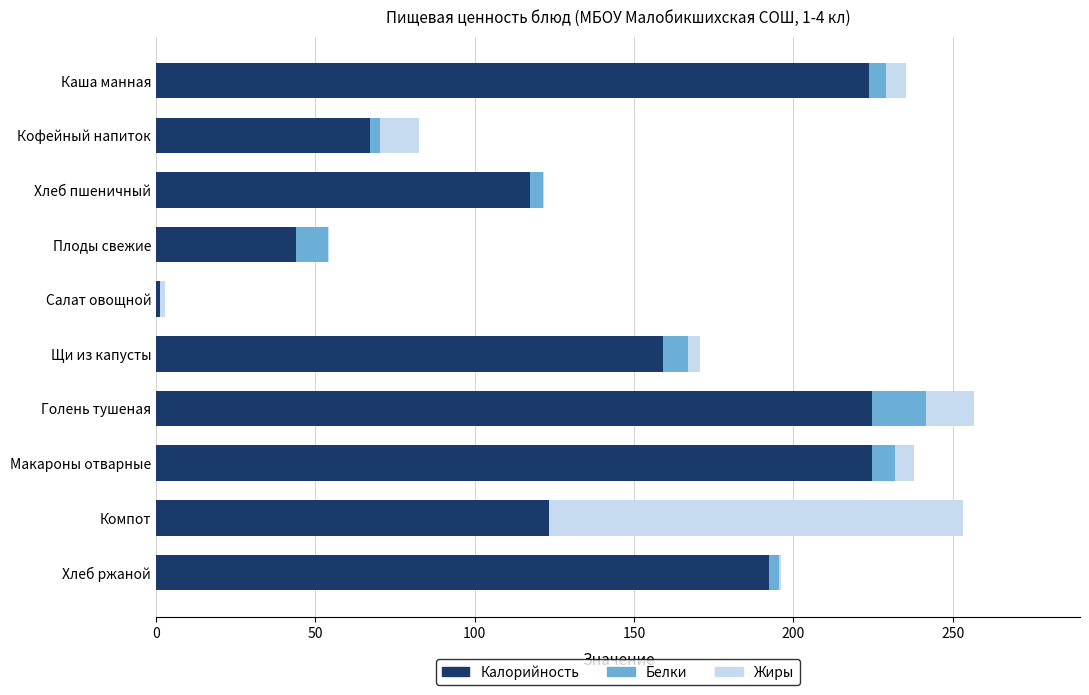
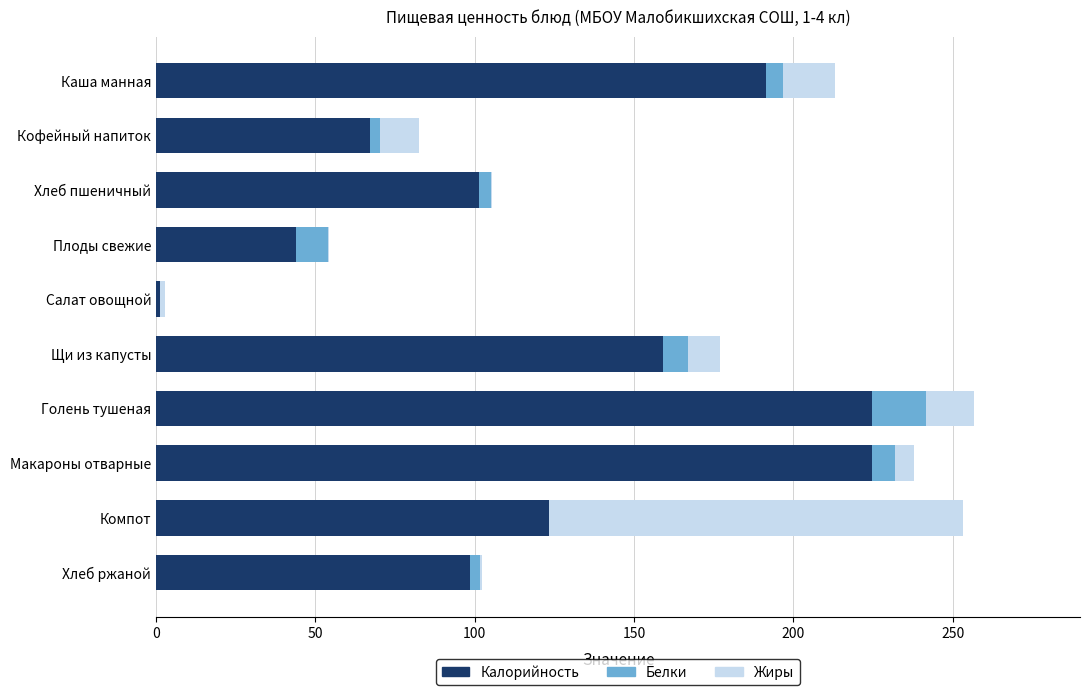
  {
    "Калорийность": {
-     "Каша манная": 224,
+     "Каша манная": 191,
      "Кофейный напиток": 67,
-     "Хлеб пшеничный": 118,
+     "Хлеб пшеничный": 101,
      "Плоды свежие": 44,
      "Салат овощной": 1,
      "Щи из капусты": 159,
      "Голень тушеная": 225,
      "Макароны отварные": 225,
      "Компот": 123,
-     "Хлеб ржаной": 193
+     "Хлеб ржаной": 99
    },
    "Белки": {
      "Каша манная": 5,
      "Кофейный напиток": 3,
      "Хлеб пшеничный": 4,
      "Плоды свежие": 10,
      "Щи из капусты": 8,
      "Голень тушеная": 17,
      "Макароны отварные": 7,
      "Хлеб ржаной": 3
    },
    "Жиры": {
-     "Каша манная": 6,
+     "Каша манная": 16,
      "Кофейный напиток": 12,
      "Салат овощной": 1,
-     "Щи из капусты": 4,
+     "Щи из капусты": 10,
      "Голень тушеная": 15,
      "Макароны отварные": 6,
      "Компот": 130
    }
  }
